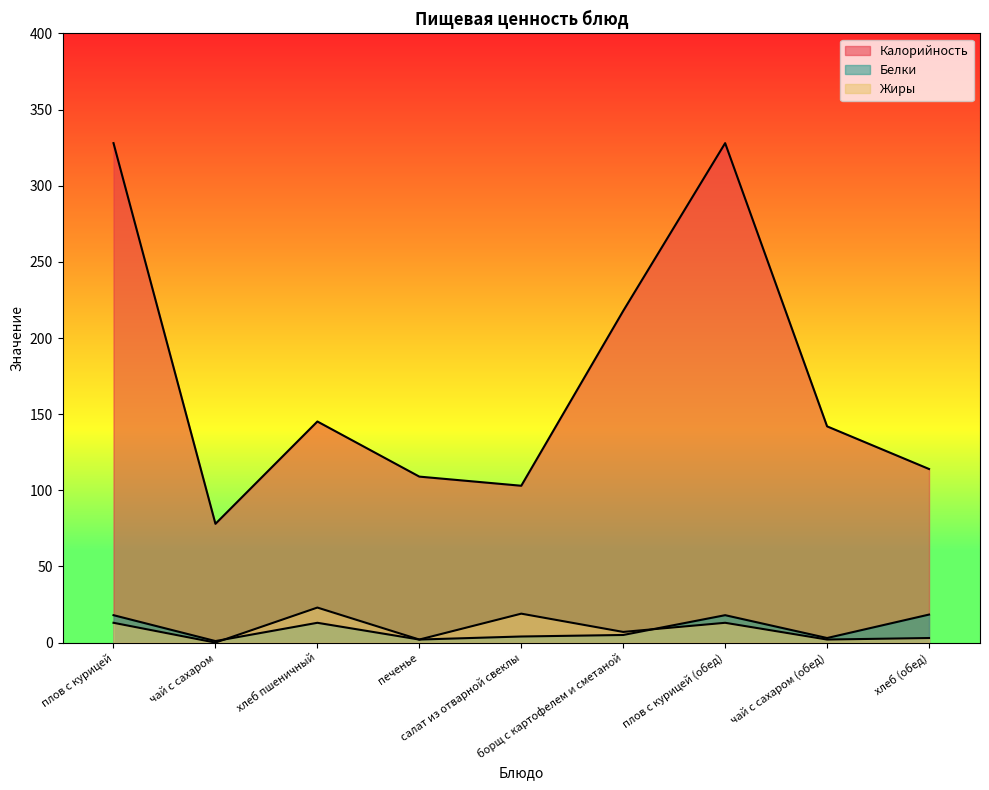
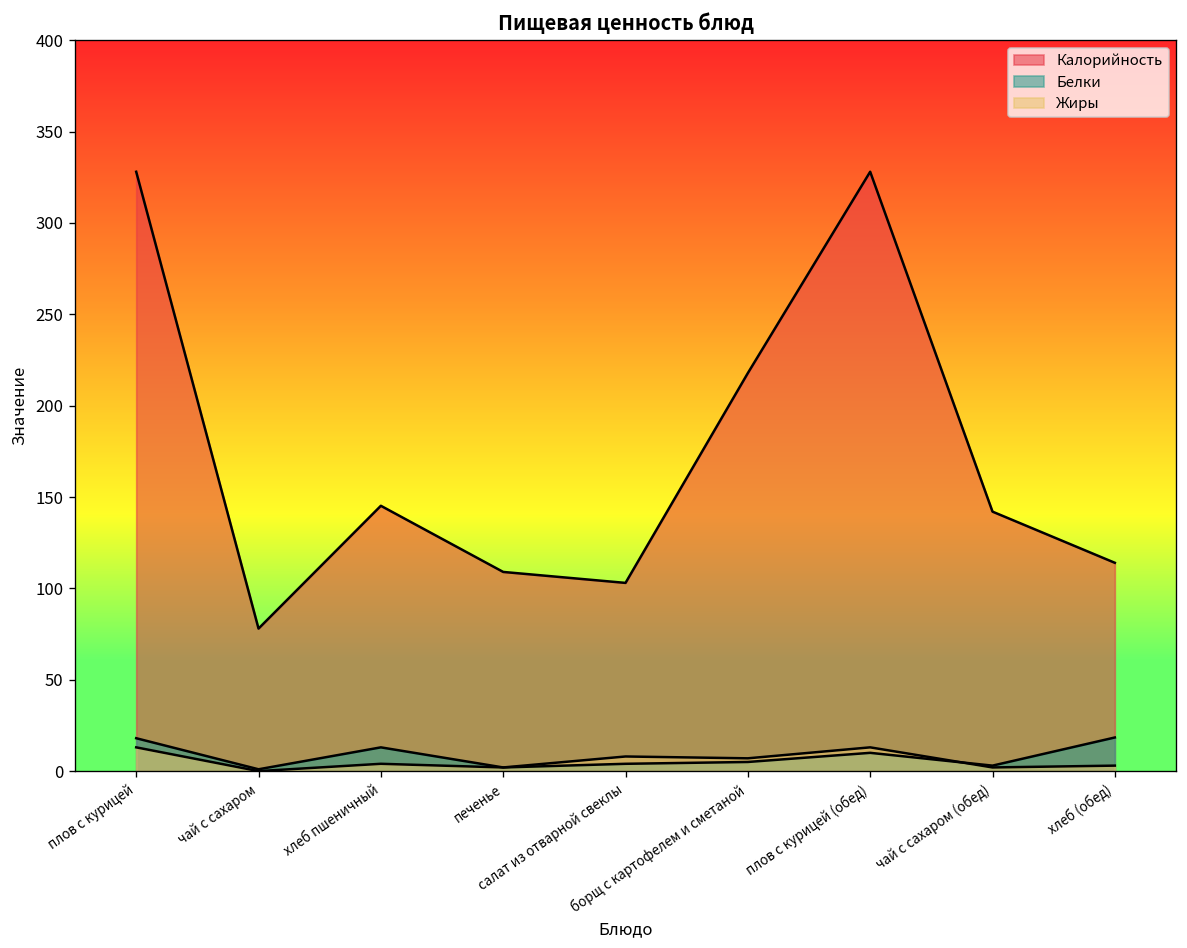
  {
    "Калорийность": {
      "плов с курицей": 328,
      "чай с сахаром": 78,
      "хлеб пшеничный": 145,
      "печенье": 109,
      "салат из отварной свеклы": 103,
      "борщ с картофелем и сметаной": 218,
      "плов с курицей (обед)": 328,
      "чай с сахаром (обед)": 142,
      "хлеб (обед)": 114
    },
    "Белки": {
      "плов с курицей": 18,
      "хлеб пшеничный": 13,
      "салат из отварной свеклы": 4,
      "борщ с картофелем и сметаной": 5,
-     "плов с курицей (обед)": 18,
+     "плов с курицей (обед)": 10,
      "хлеб (обед)": 18
    },
    "Жиры": {
      "плов с курицей": 13,
-     "хлеб пшеничный": 23,
-     "салат из отварной свеклы": 19,
+     "хлеб пшеничный": 4,
+     "салат из отварной свеклы": 8,
      "борщ с картофелем и сметаной": 7,
      "плов с курицей (обед)": 13,
      "хлеб (обед)": 3
    }
  }
